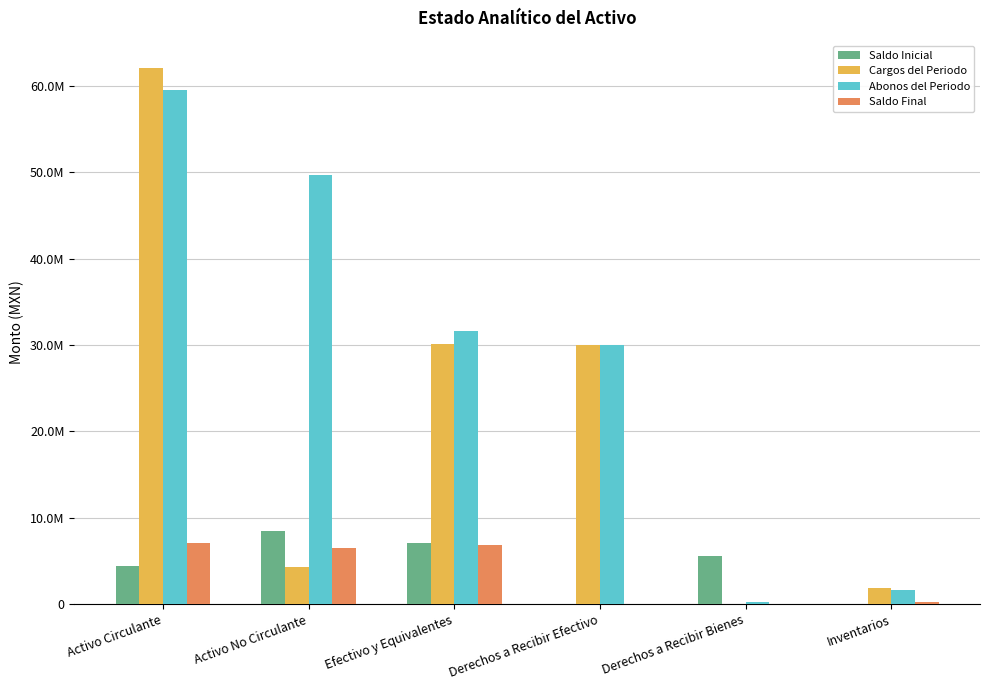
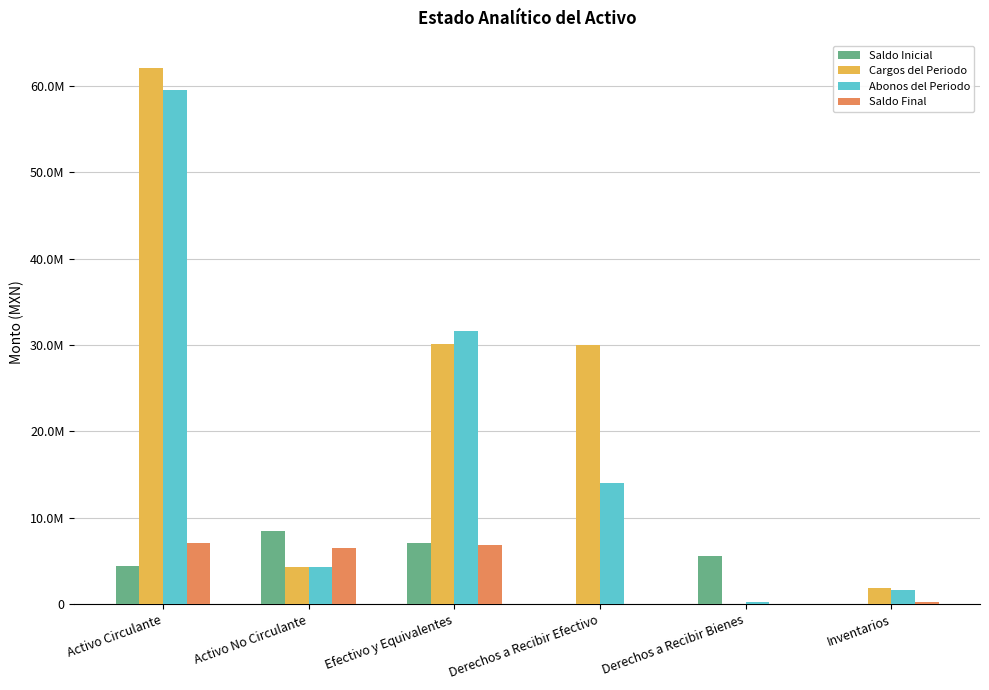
  {
    "Saldo Inicial": {
      "Activo Circulante": 4000000,
      "Activo No Circulante": 8000000,
      "Efectivo y Equivalentes": 7000000,
      "Derechos a Recibir Bienes": 6000000
    },
    "Abonos del Periodo": {
      "Activo Circulante": 59000000,
-     "Activo No Circulante": 50000000,
+     "Activo No Circulante": 4000000,
      "Efectivo y Equivalentes": 32000000,
-     "Derechos a Recibir Efectivo": 30000000,
+     "Derechos a Recibir Efectivo": 14000000,
      "Inventarios": 2000000
    }
  }
